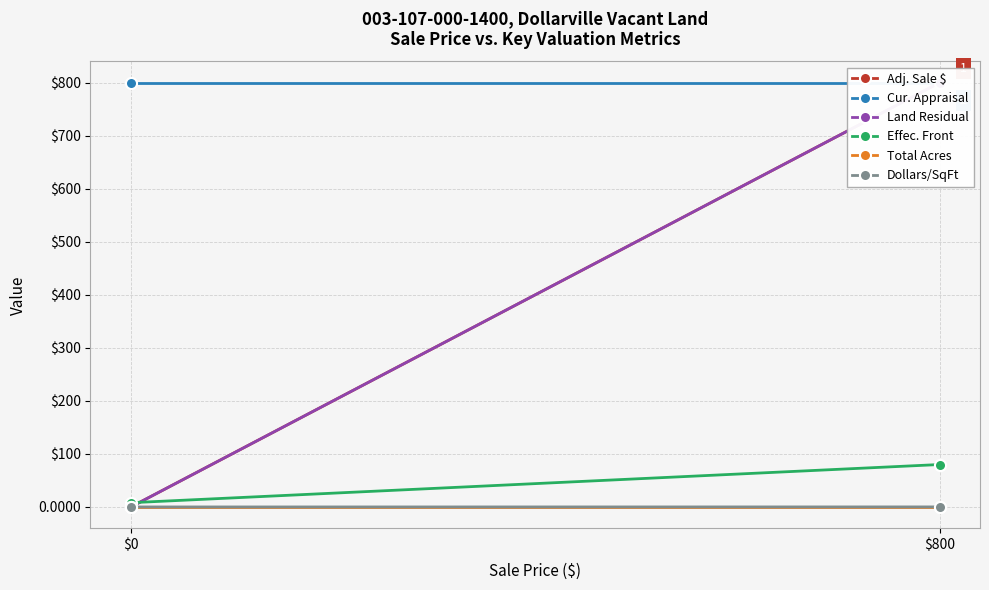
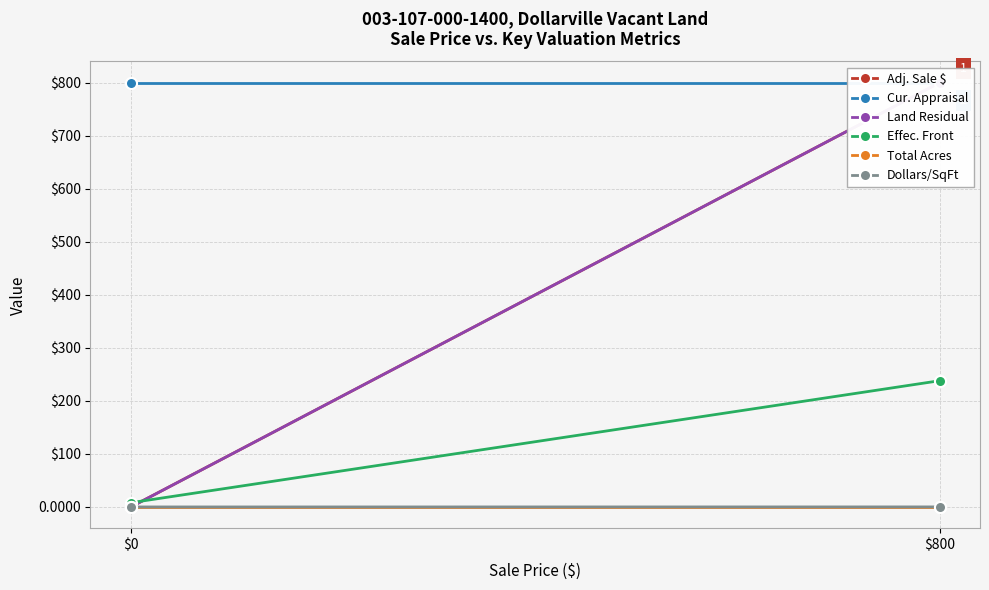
  {
    "Cur. Appraisal": {
      "$0": "$800"
    },
    "Effec. Front": {
      "$0": "$10",
-     "$800": "$80"
+     "$800": "$240"
    },
    "Dollars/SqFt": {
      "$800": "$0"
    }
  }
